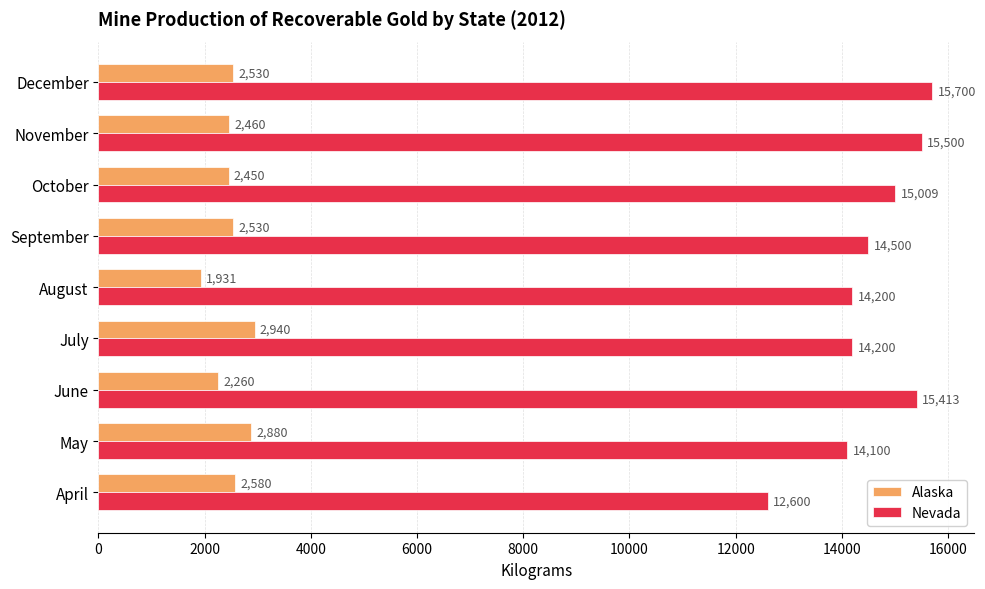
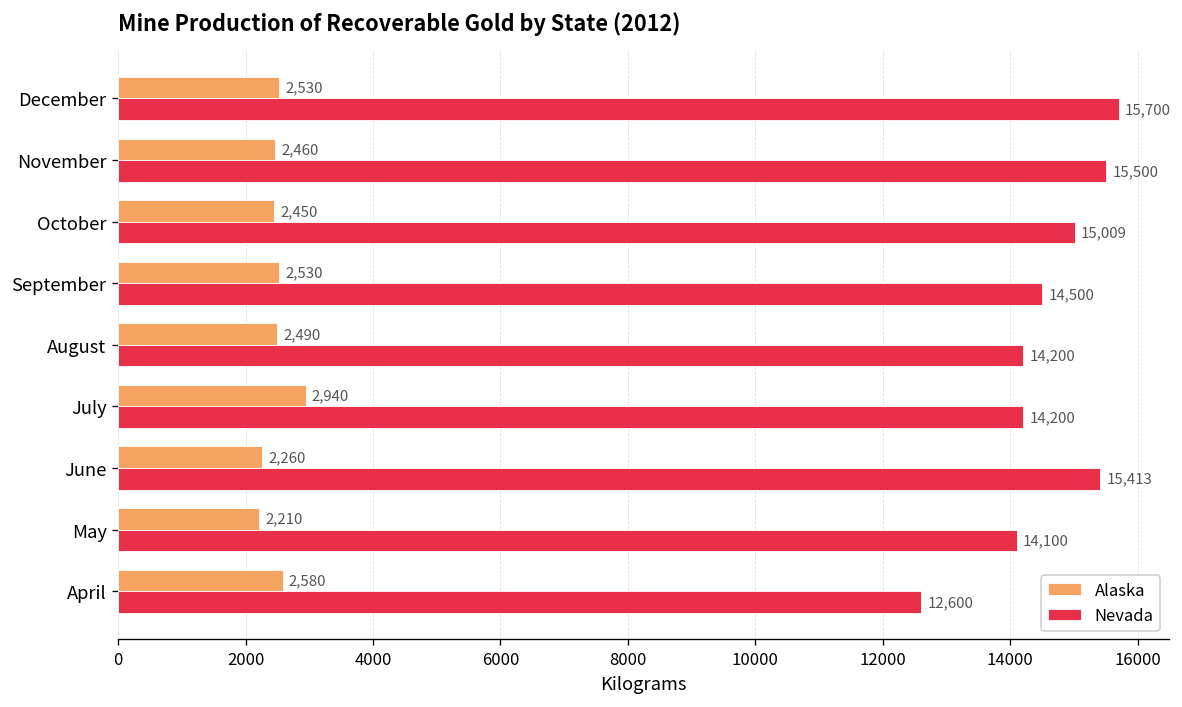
  {
    "Alaska": {
      "December": "2,530",
      "November": "2,460",
      "October": "2,450",
      "September": "2,530",
-     "August": "1,931",
+     "August": "2,490",
      "July": "2,940",
      "June": "2,260",
-     "May": "2,880",
+     "May": "2,210",
      "April": "2,580"
    },
    "Nevada": {
      "December": "15,700",
      "November": "15,500",
      "October": "15,009",
      "September": "14,500",
      "August": "14,200",
      "July": "14,200",
      "June": "15,413",
      "May": "14,100",
      "April": "12,600"
    }
  }
